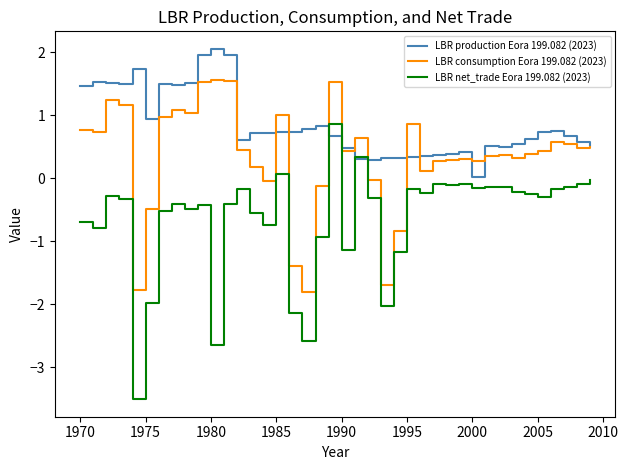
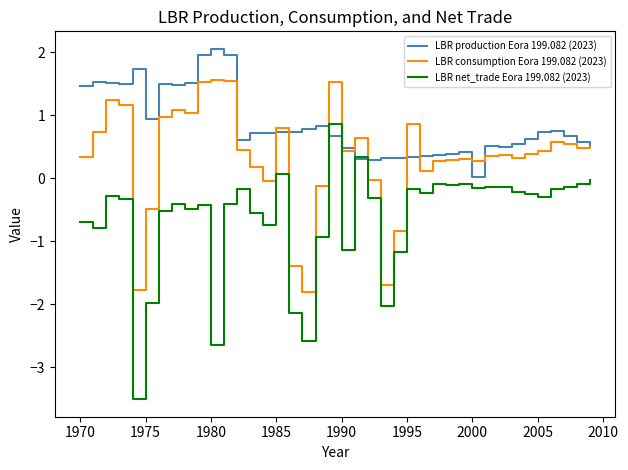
  {
    "LBR production Eora 199.082 (2023)": {
      "1970": 1.5,
      "1975": 0.9,
      "1980": 2.1,
      "1985": 0.7,
      "1990": 0.5,
      "1995": 0.3,
      "2000": 0.0,
      "2005": 0.7
    },
    "LBR consumption Eora 199.082 (2023)": {
-     "1970": 0.8,
+     "1970": 0.3,
      "1975": -0.5,
      "1980": 1.5,
-     "1985": 1.0,
+     "1985": 0.8,
      "1990": 0.4,
      "1995": 0.9,
      "2000": 0.3,
      "2005": 0.4
    },
    "LBR net_trade Eora 199.082 (2023)": {
      "1970": -0.7,
      "1975": -2.0,
      "1980": -2.7,
      "1985": 0.1,
      "1990": -1.1,
      "1995": -0.2,
      "2000": -0.2,
      "2005": -0.3
    }
  }
